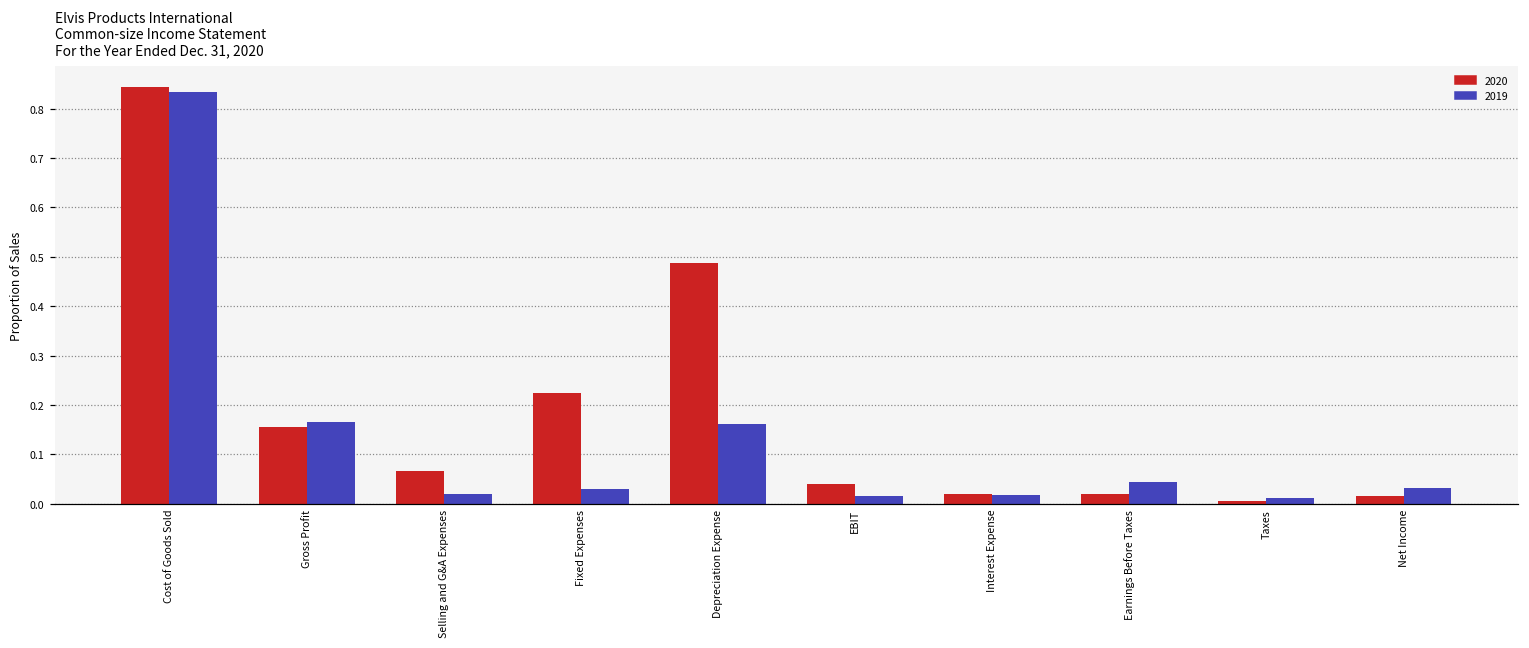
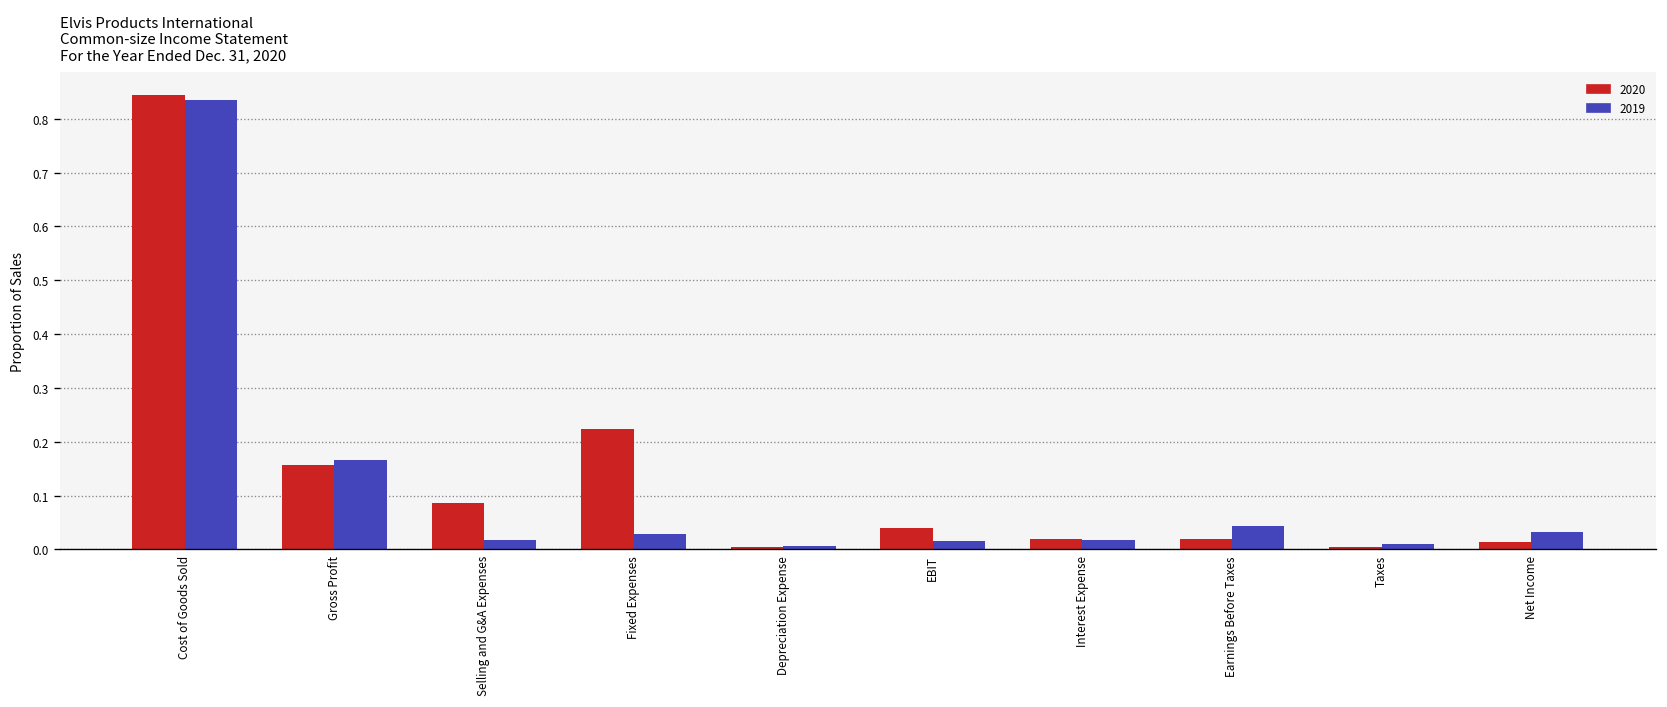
  {
    "2020": {
      "Cost of Goods Sold": 0.84,
      "Gross Profit": 0.16,
-     "Selling and G&A Expenses": 0.07,
+     "Selling and G&A Expenses": 0.09,
      "Fixed Expenses": 0.22,
-     "Depreciation Expense": 0.49,
+     "Depreciation Expense": 0.01,
      "EBIT": 0.04,
      "Interest Expense": 0.02,
      "Earnings Before Taxes": 0.02,
      "Net Income": 0.01
    },
    "2019": {
      "Cost of Goods Sold": 0.83,
      "Gross Profit": 0.17,
      "Selling and G&A Expenses": 0.02,
      "Fixed Expenses": 0.03,
-     "Depreciation Expense": 0.16,
+     "Depreciation Expense": 0.01,
      "EBIT": 0.02,
      "Interest Expense": 0.02,
      "Earnings Before Taxes": 0.04,
      "Taxes": 0.01,
      "Net Income": 0.03
    }
  }
